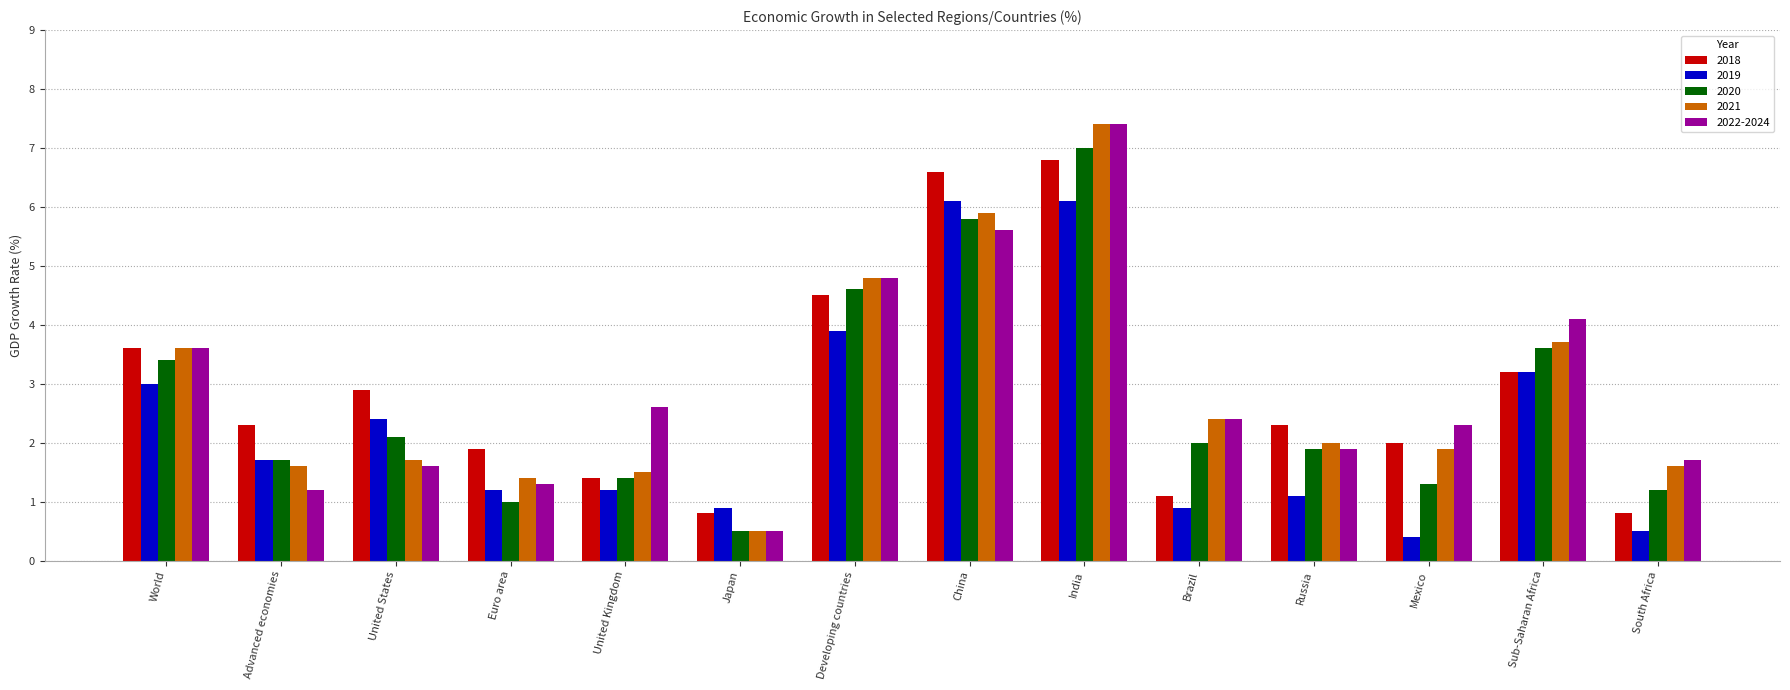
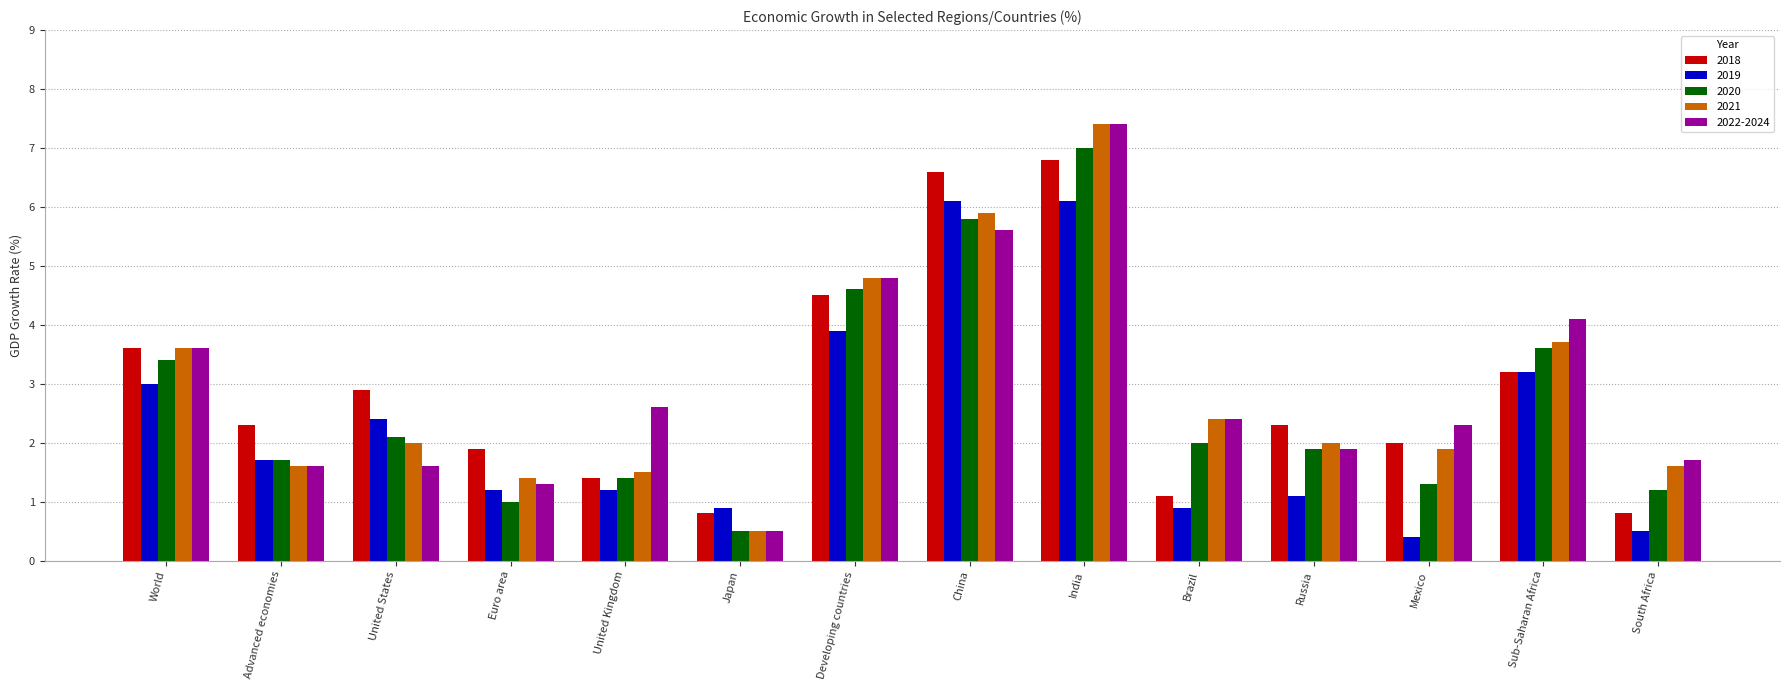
  {
    "2018": {
      "World": 3.6,
      "Advanced economies": 2.3,
      "United States": 2.9,
      "Euro area": 1.9,
      "United Kingdom": 1.4,
      "Japan": 0.8,
      "Developing countries": 4.5,
      "China": 6.6,
      "India": 6.8,
      "Brazil": 1.1,
      "Russia": 2.3,
      "Mexico": 2.0,
      "Sub-Saharan Africa": 3.2,
      "South Africa": 0.8
    },
    "2019": {
      "World": 3.0,
      "Advanced economies": 1.7,
      "United States": 2.4,
      "Euro area": 1.2,
      "United Kingdom": 1.2,
      "Japan": 0.9,
      "Developing countries": 3.9,
      "China": 6.1,
      "India": 6.1,
      "Brazil": 0.9,
      "Russia": 1.1,
      "Mexico": 0.4,
      "Sub-Saharan Africa": 3.2,
      "South Africa": 0.5
    },
    "2020": {
      "World": 3.4,
      "Advanced economies": 1.7,
      "United States": 2.1,
      "Euro area": 1.0,
      "United Kingdom": 1.4,
      "Japan": 0.5,
      "Developing countries": 4.6,
      "China": 5.8,
      "India": 7.0,
      "Brazil": 2.0,
      "Russia": 1.9,
      "Mexico": 1.3,
      "Sub-Saharan Africa": 3.6,
      "South Africa": 1.2
    },
    "2021": {
      "World": 3.6,
      "Advanced economies": 1.6,
-     "United States": 1.7,
+     "United States": 2.0,
      "Euro area": 1.4,
      "United Kingdom": 1.5,
      "Japan": 0.5,
      "Developing countries": 4.8,
      "China": 5.9,
      "India": 7.4,
      "Brazil": 2.4,
      "Russia": 2.0,
      "Mexico": 1.9,
      "Sub-Saharan Africa": 3.7,
      "South Africa": 1.6
    },
    "2022-2024": {
      "World": 3.6,
-     "Advanced economies": 1.2,
+     "Advanced economies": 1.6,
      "United States": 1.6,
      "Euro area": 1.3,
      "United Kingdom": 2.6,
      "Japan": 0.5,
      "Developing countries": 4.8,
      "China": 5.6,
      "India": 7.4,
      "Brazil": 2.4,
      "Russia": 1.9,
      "Mexico": 2.3,
      "Sub-Saharan Africa": 4.1,
      "South Africa": 1.7
    }
  }
